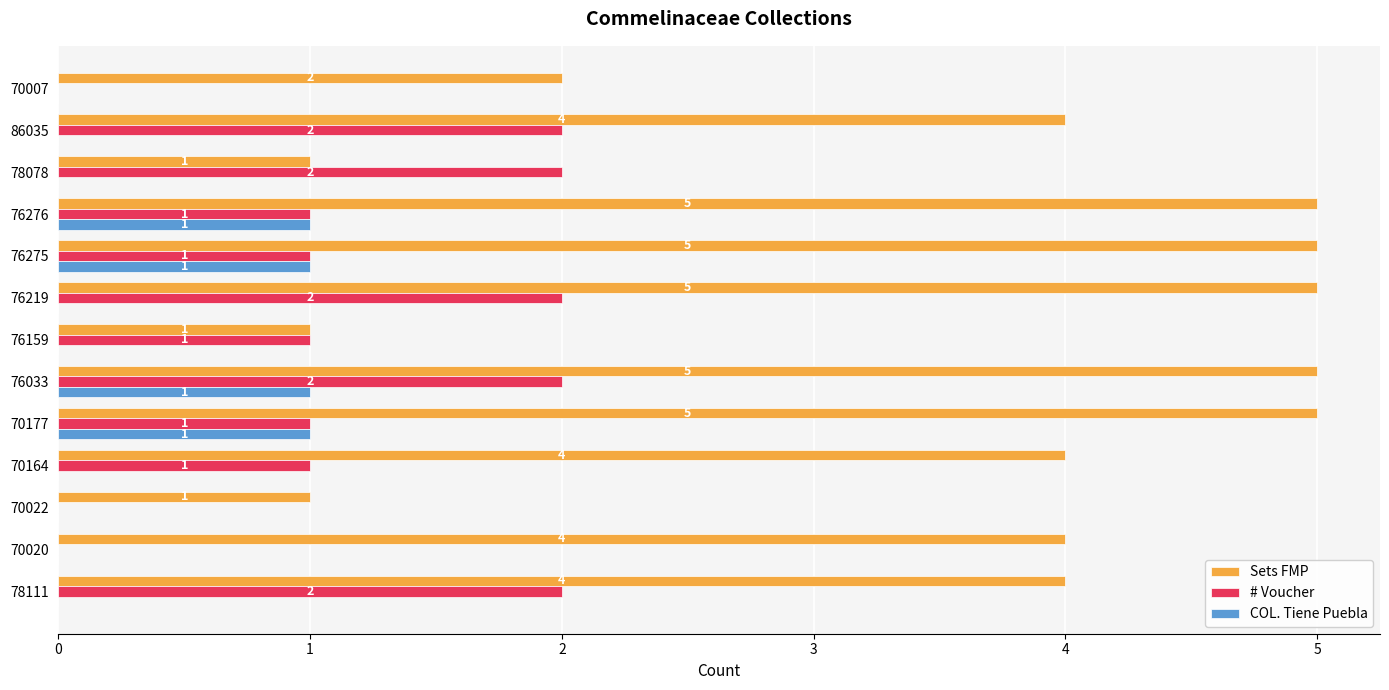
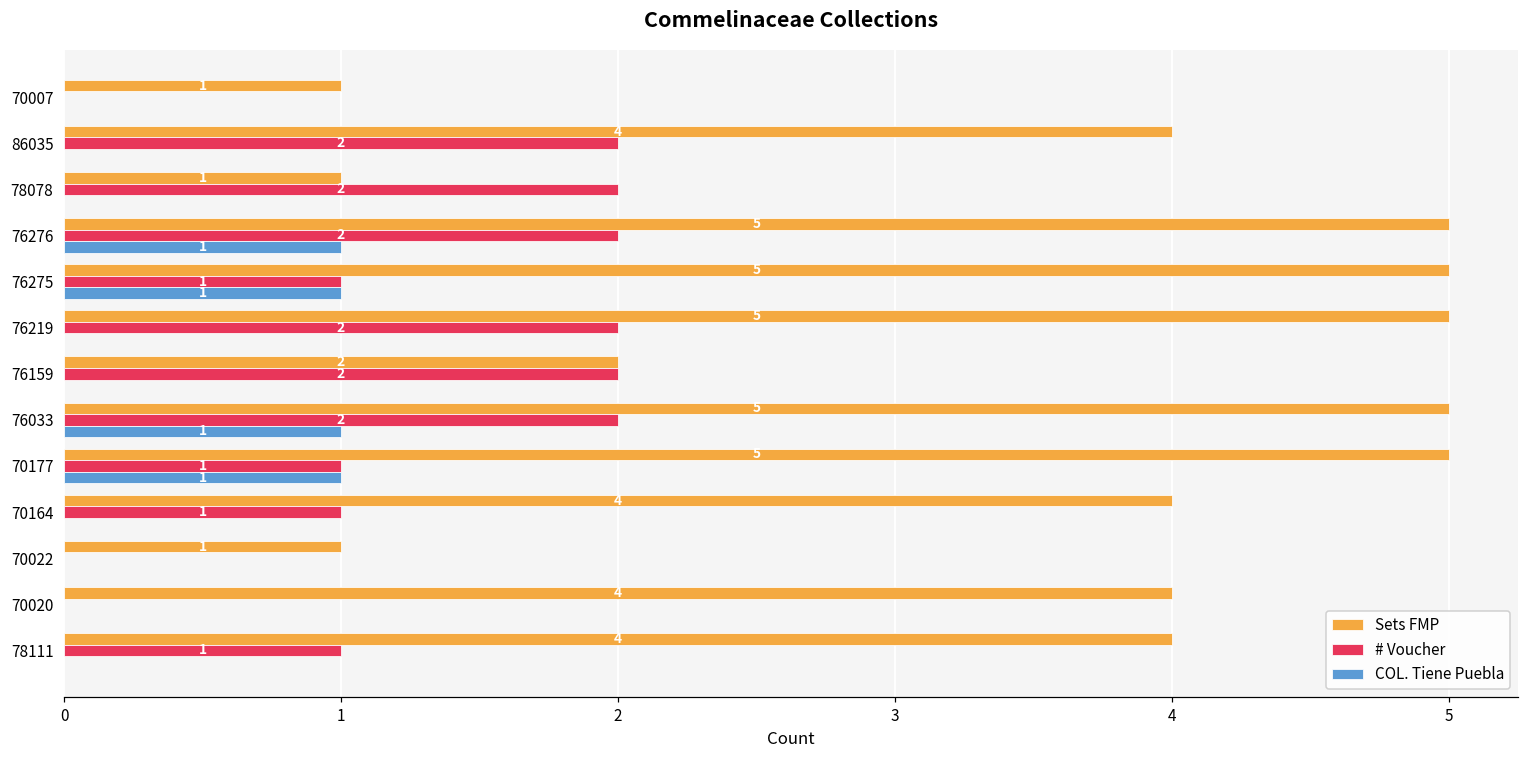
  {
    "Sets FMP": {
-     "70007": 2,
+     "70007": 1,
      "86035": 4,
      "78078": 1,
      "76276": 5,
      "76275": 5,
      "76219": 5,
-     "76159": 1,
+     "76159": 2,
      "76033": 5,
      "70177": 5,
      "70022": 1,
      "70020": 4,
      "78111": 4
    },
    "# Voucher": {
      "86035": 2,
      "78078": 2,
-     "76276": 1,
+     "76276": 2,
      "76219": 2,
-     "76159": 1,
+     "76159": 2,
      "76033": 2,
      "70164": 1,
-     "78111": 2
+     "78111": 1
    },
    "COL. Tiene Puebla": {
      "76033": 1
    }
  }
